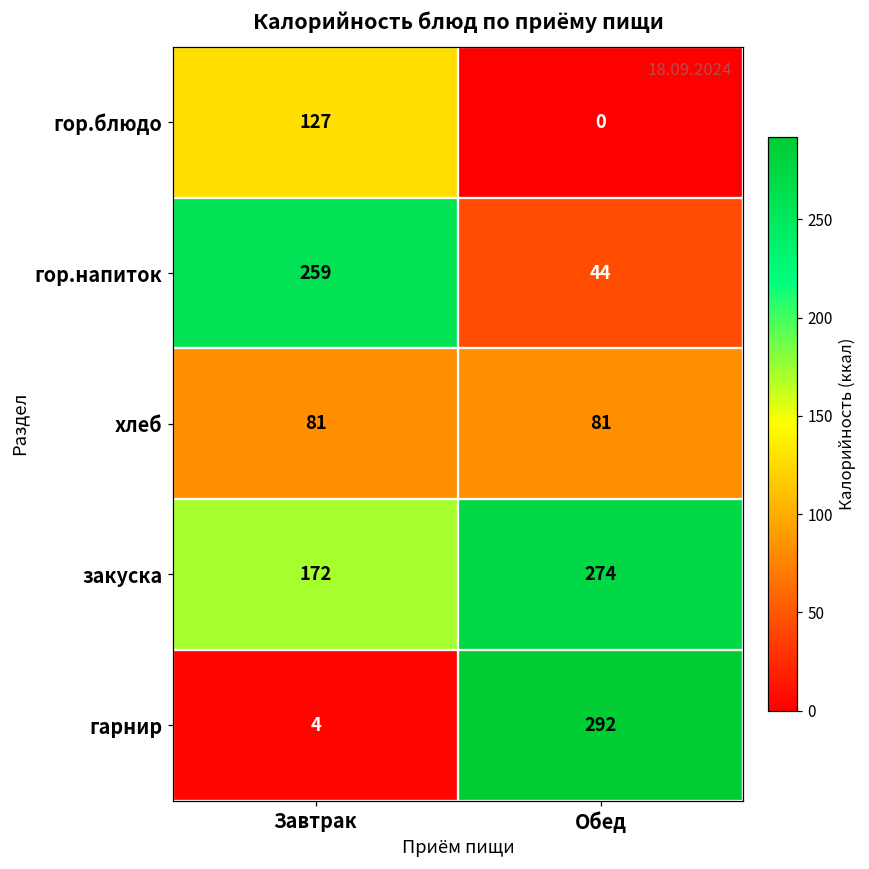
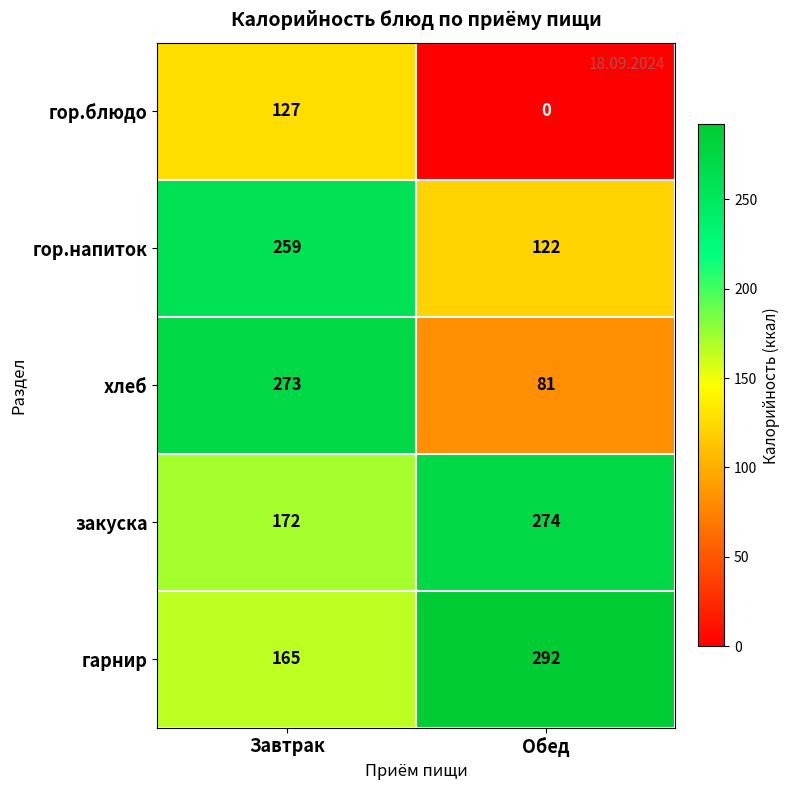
  {
    "гор.блюдо": {
      "Завтрак": 127
    },
    "гор.напиток": {
      "Завтрак": 259,
-     "Обед": 44
+     "Обед": 122
    },
    "хлеб": {
-     "Завтрак": 81,
+     "Завтрак": 273,
      "Обед": 81
    },
    "закуска": {
      "Завтрак": 172,
      "Обед": 274
    },
    "гарнир": {
-     "Завтрак": 4,
+     "Завтрак": 165,
      "Обед": 292
    }
  }
